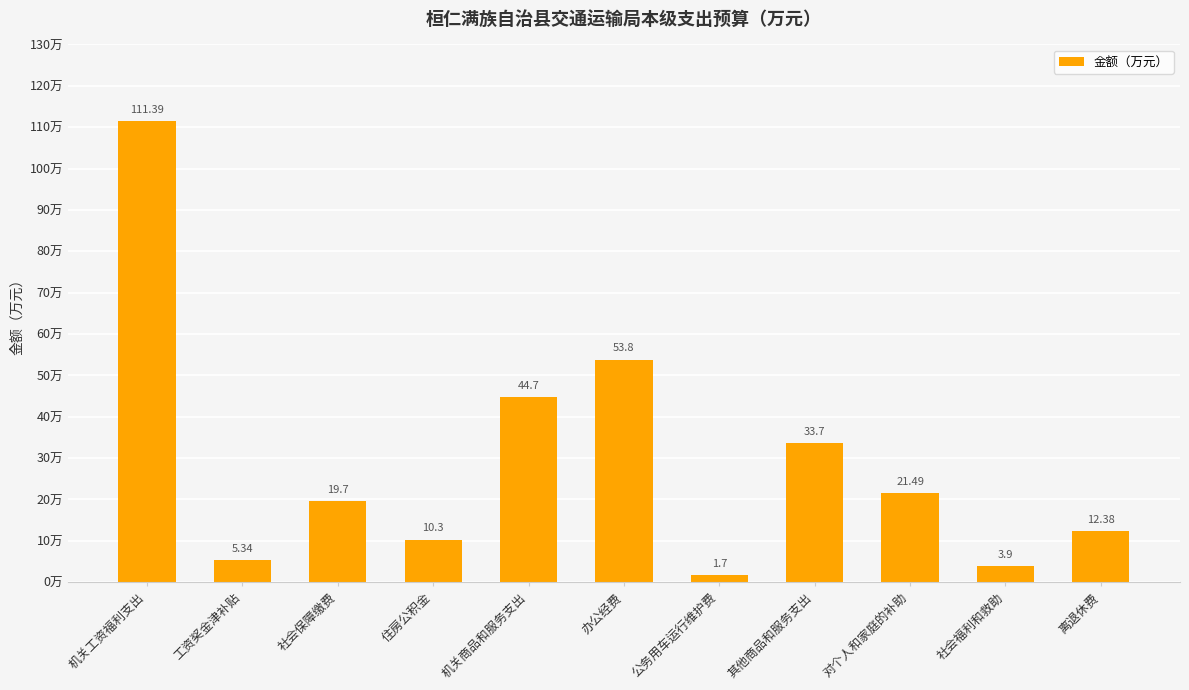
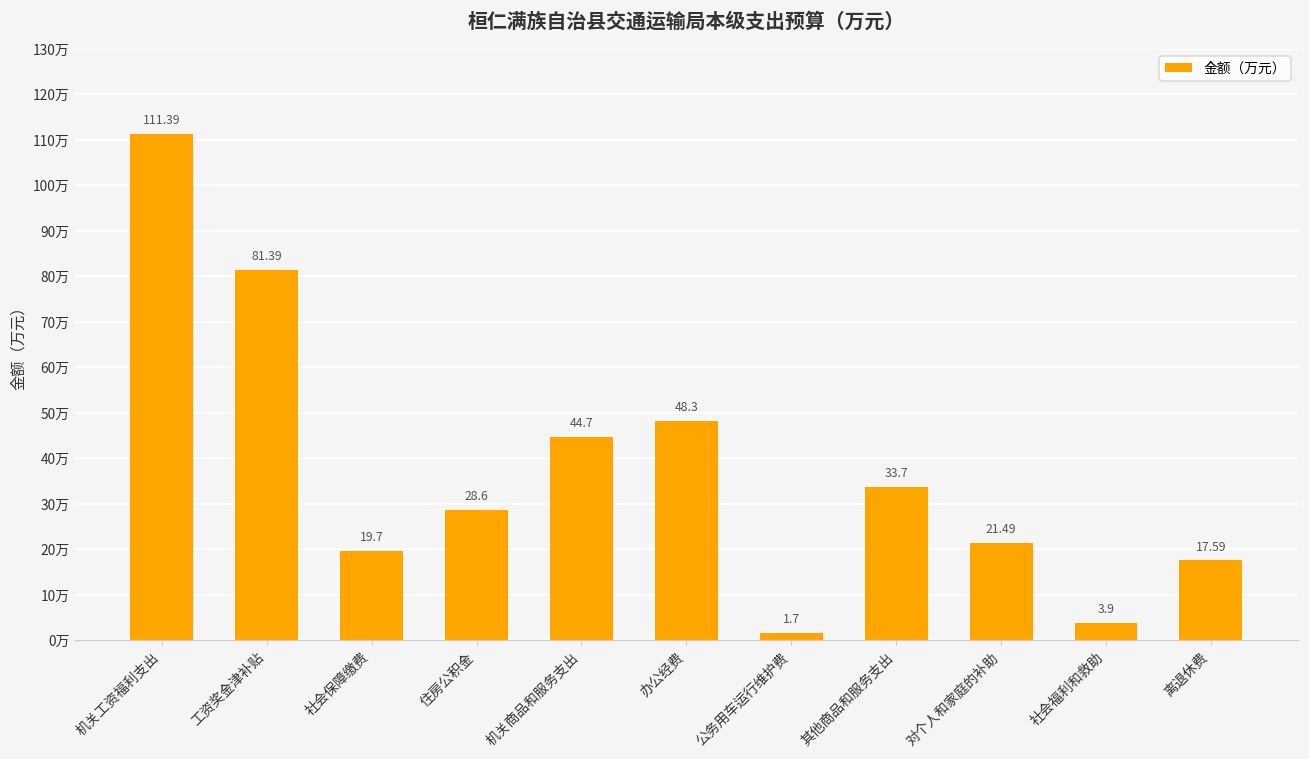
  {
    "机关工资福利支出": 111.39,
-   "工资奖金津补贴": 5.34,
+   "工资奖金津补贴": 81.39,
    "社会保障缴费": 19.7,
-   "住房公积金": 10.3,
+   "住房公积金": 28.6,
    "机关商品和服务支出": 44.7,
-   "办公经费": 53.8,
+   "办公经费": 48.3,
    "公务用车运行维护费": 1.7,
    "其他商品和服务支出": 33.7,
    "对个人和家庭的补助": 21.49,
    "社会福利和救助": 3.9,
-   "离退休费": 12.38
+   "离退休费": 17.59
  }
